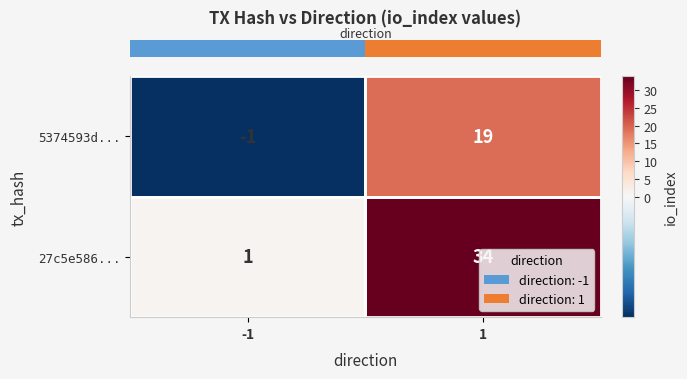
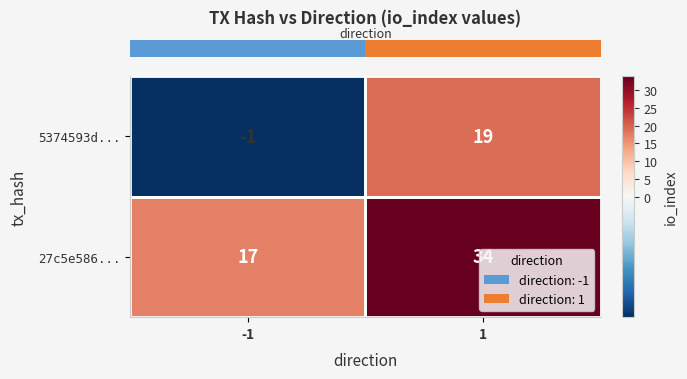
  {
    "5374593d...": {
      "1": 19
    },
    "27c5e586...": {
-     "-1": 1
+     "-1": 17
    }
  }
